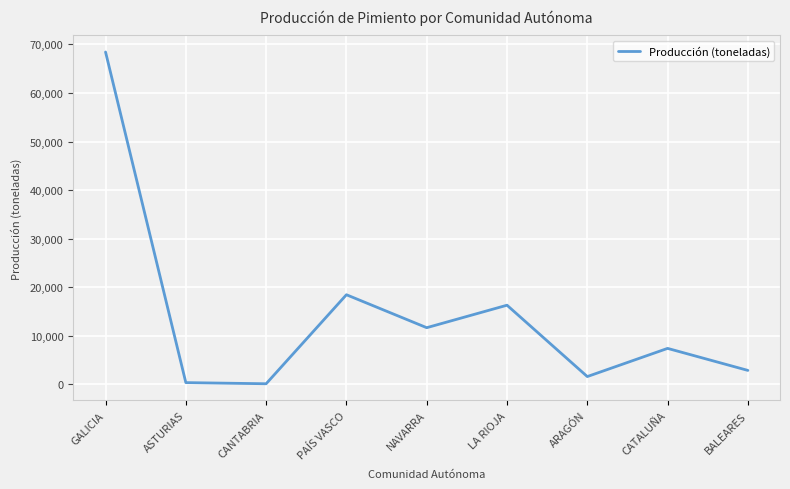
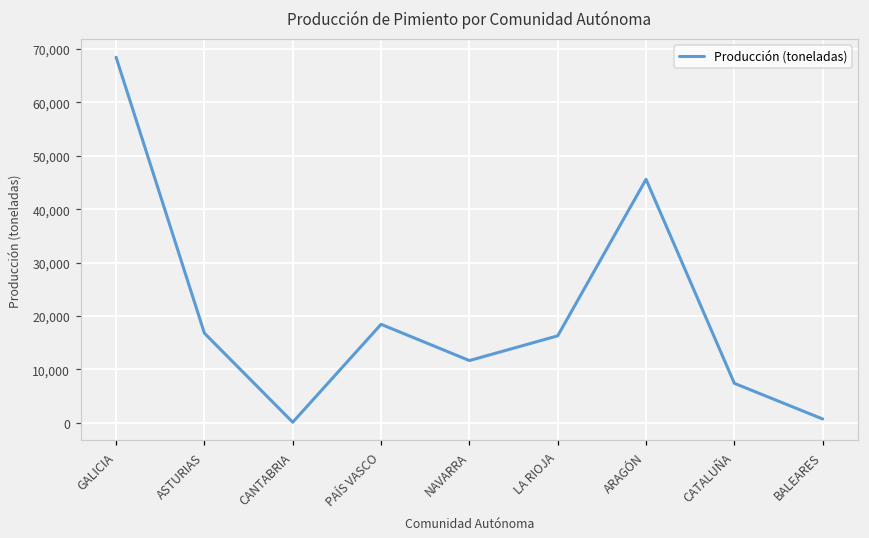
  {
    "GALICIA": "68,000",
-   "ASTURIAS": "0",
+   "ASTURIAS": "17,000",
    "CANTABRIA": "0",
    "PAÍS VASCO": "18,000",
    "NAVARRA": "12,000",
    "LA RIOJA": "16,000",
-   "ARAGÓN": "2,000",
+   "ARAGÓN": "46,000",
    "CATALUÑA": "7,000",
-   "BALEARES": "3,000"
+   "BALEARES": "1,000"
  }
